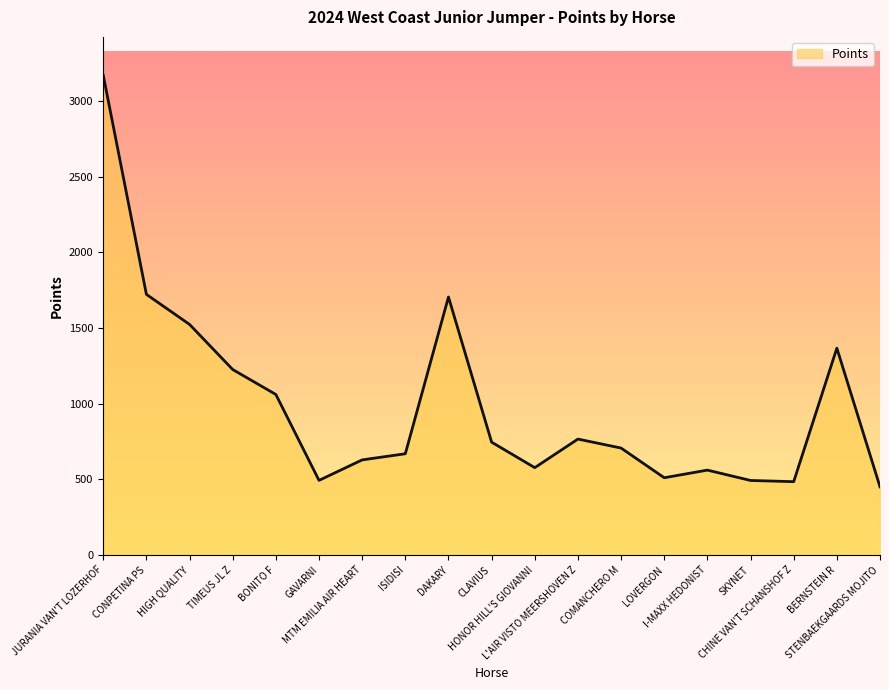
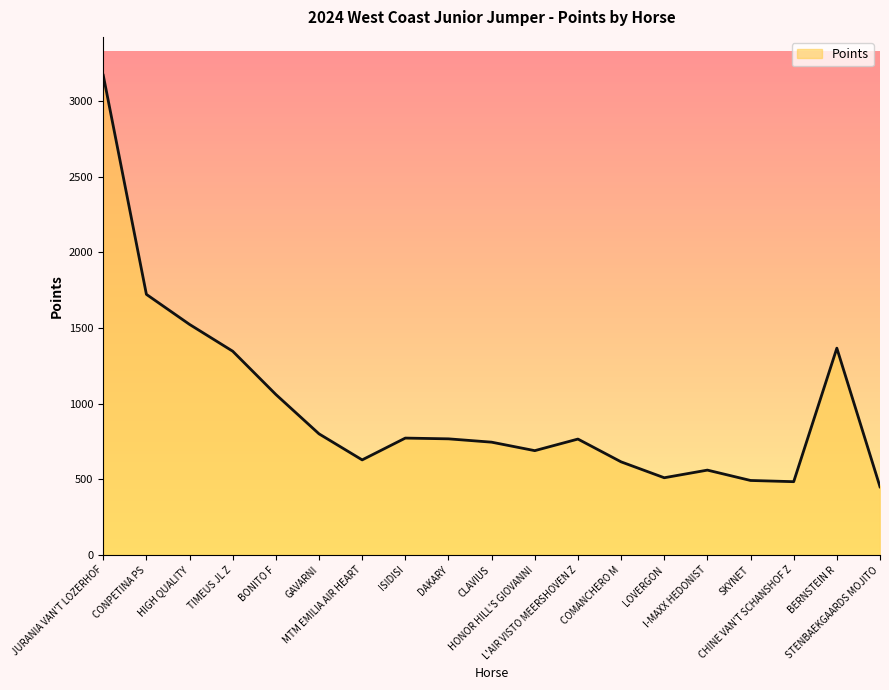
  {
    "JURANIA VAN'T LOZERHOF": 3170,
    "CONPETINA PS": 1720,
    "HIGH QUALITY": 1520,
-   "TIMEUS JL Z": 1230,
+   "TIMEUS JL Z": 1350,
    "BONITO F": 1060,
-   "GAVARNI": 490,
+   "GAVARNI": 800,
    "MTM EMILIA AIR HEART": 630,
-   "ISIDISI": 670,
-   "DAKARY": 1700,
+   "ISIDISI": 770,
+   "DAKARY": 770,
    "CLAVIUS": 750,
-   "HONOR HILL'S GIOVANNI": 580,
+   "HONOR HILL'S GIOVANNI": 690,
    "L'AIR VISTO MEERSHOVEN Z": 770,
-   "COMANCHERO M": 710,
+   "COMANCHERO M": 620,
    "LOVERGON": 510,
    "I-MAXX HEDONIST": 560,
    "SKYNET": 490,
    "CHINE VAN'T SCHANSHOF Z": 480,
    "BERNSTEIN R": 1370,
    "STENBAEKGAARDS MOJITO": 450
  }
